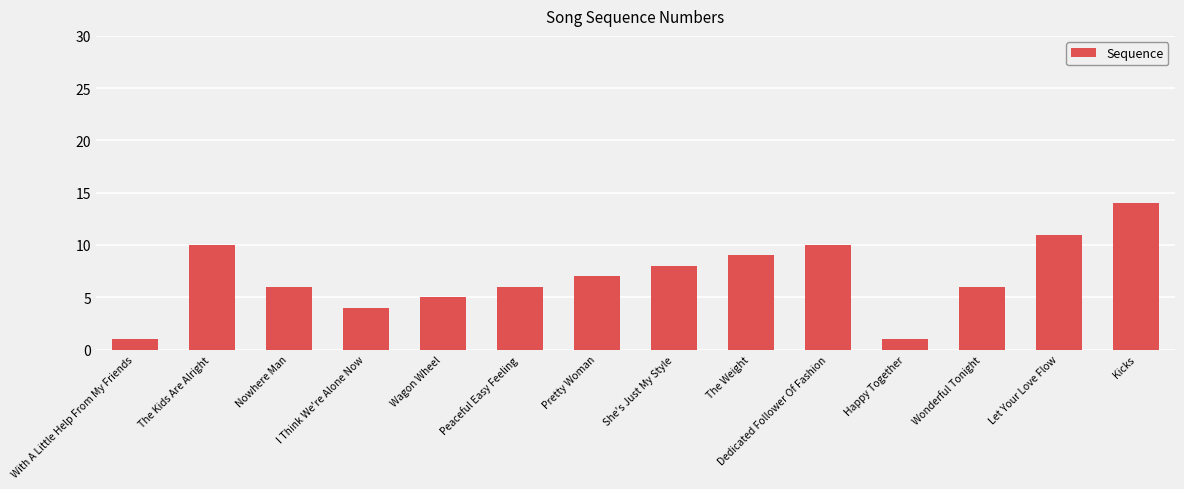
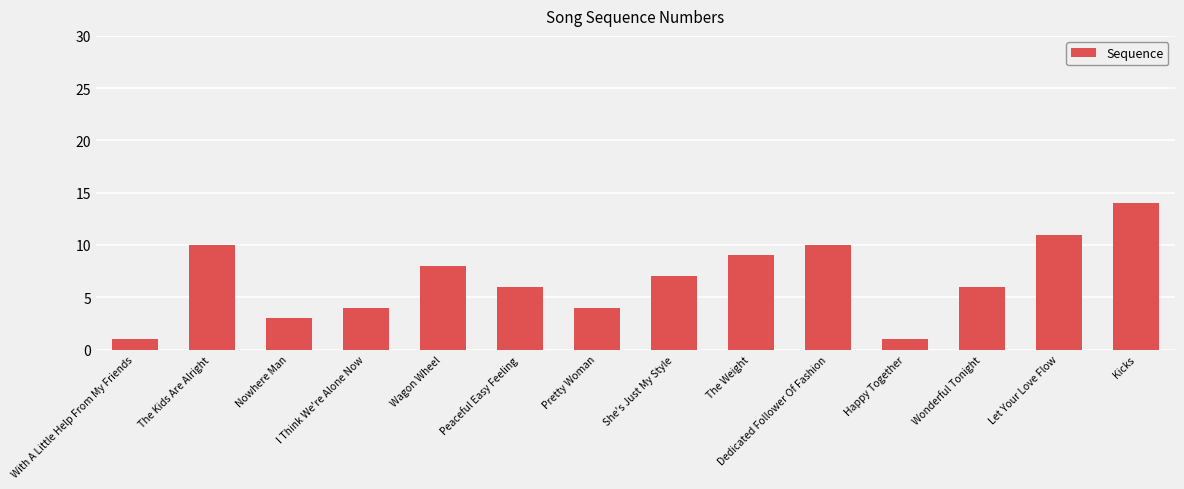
  {
    "With A Little Help From My Friends": 1,
    "The Kids Are Alright": 10,
-   "Nowhere Man": 6,
+   "Nowhere Man": 3,
    "I Think We're Alone Now": 4,
-   "Wagon Wheel": 5,
+   "Wagon Wheel": 8,
    "Peaceful Easy Feeling": 6,
-   "Pretty Woman": 7,
-   "She's Just My Style": 8,
+   "Pretty Woman": 4,
+   "She's Just My Style": 7,
    "The Weight": 9,
    "Dedicated Follower Of Fashion": 10,
    "Happy Together": 1,
    "Wonderful Tonight": 6,
    "Let Your Love Flow": 11,
    "Kicks": 14
  }
